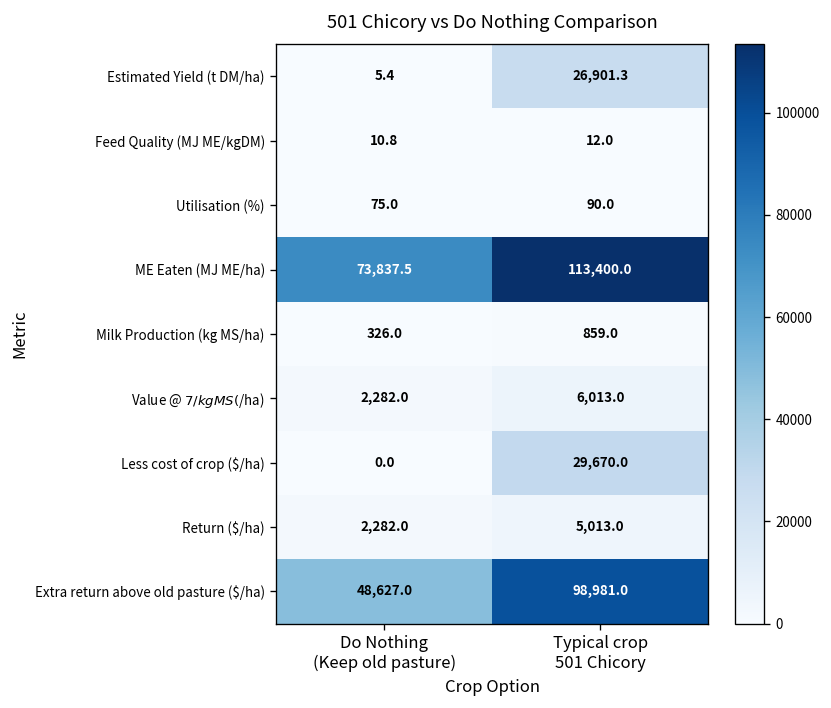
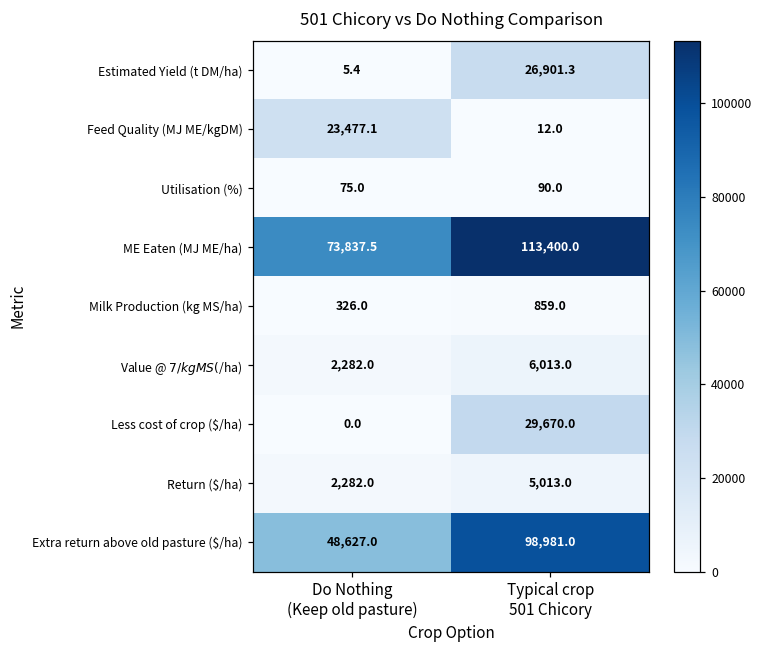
  {
    "Estimated Yield (t DM/ha)": {
      "Do Nothing (Keep old pasture)": "5.4",
      "Typical crop 501 Chicory": "26,901.3"
    },
    "Feed Quality (MJ ME/kgDM)": {
-     "Do Nothing (Keep old pasture)": "10.8",
+     "Do Nothing (Keep old pasture)": "23,477.1",
      "Typical crop 501 Chicory": "12.0"
    },
    "Utilisation (%)": {
      "Do Nothing (Keep old pasture)": "75.0",
      "Typical crop 501 Chicory": "90.0"
    },
    "ME Eaten (MJ ME/ha)": {
      "Do Nothing (Keep old pasture)": "73,837.5",
      "Typical crop 501 Chicory": "113,400.0"
    },
    "Milk Production (kg MS/ha)": {
      "Do Nothing (Keep old pasture)": "326.0",
      "Typical crop 501 Chicory": "859.0"
    },
    "Less cost of crop ($/ha)": {
      "Do Nothing (Keep old pasture)": "0.0",
      "Typical crop 501 Chicory": "29,670.0"
    },
    "Return ($/ha)": {
      "Do Nothing (Keep old pasture)": "2,282.0",
      "Typical crop 501 Chicory": "5,013.0"
    },
    "Extra return above old pasture ($/ha)": {
      "Do Nothing (Keep old pasture)": "48,627.0",
      "Typical crop 501 Chicory": "98,981.0"
    }
  }
